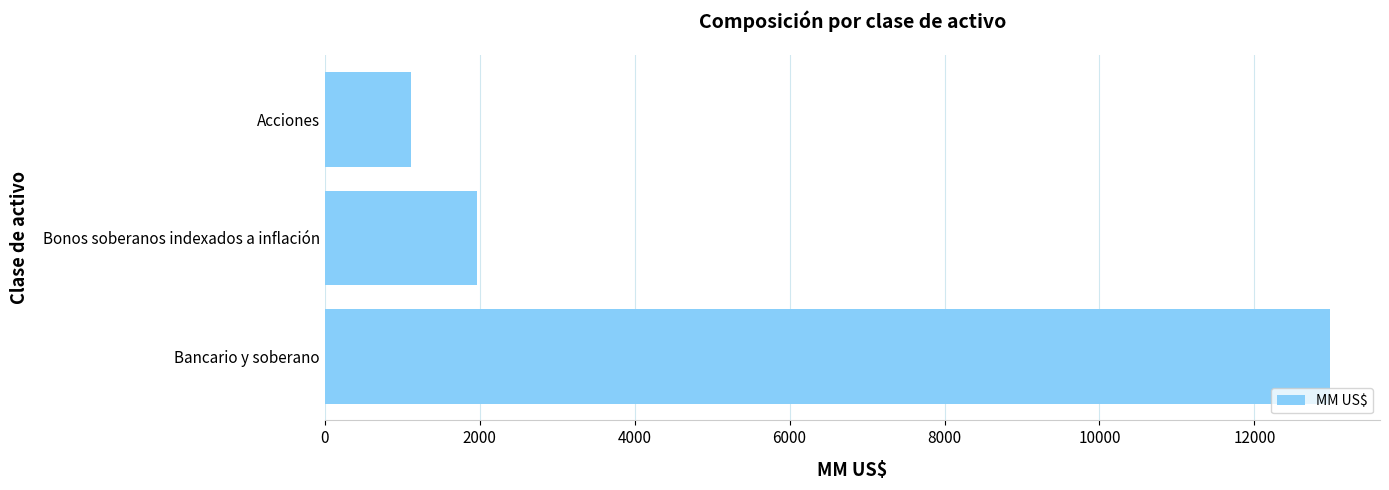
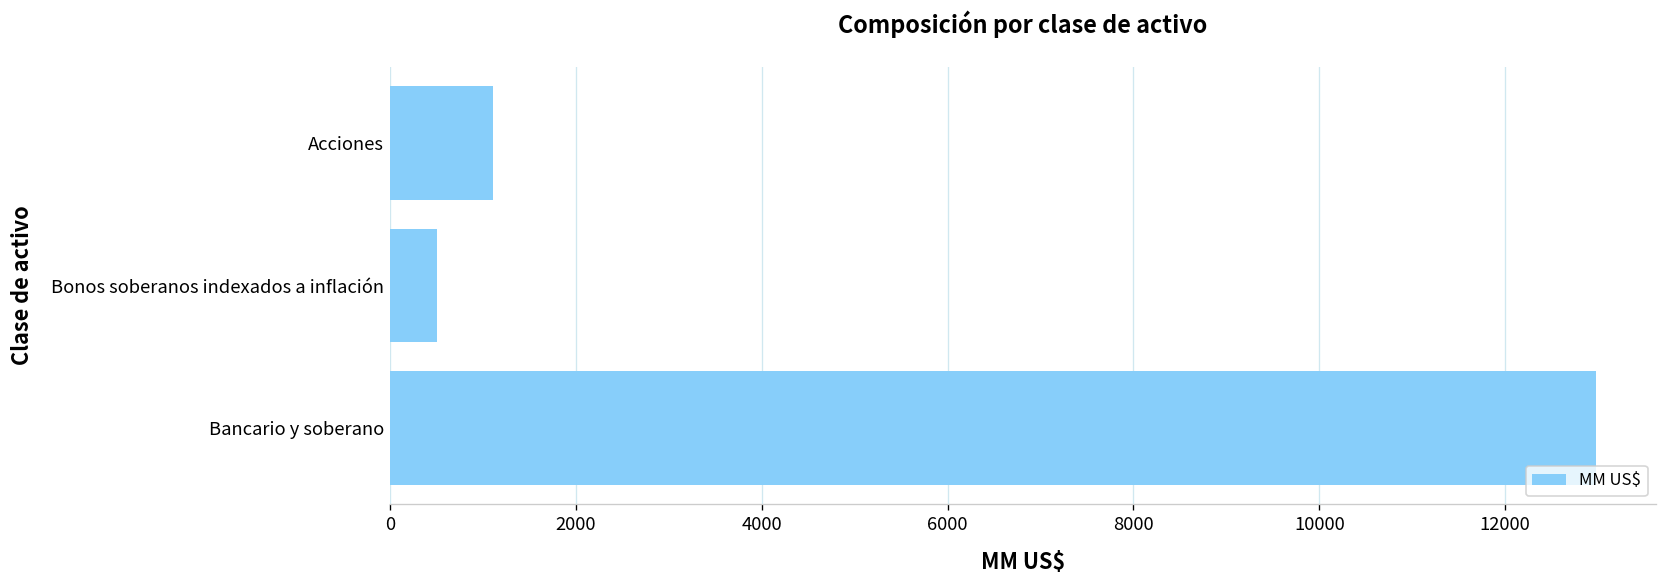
  {
    "Acciones": 1100,
-   "Bonos soberanos indexados a inflación": 2000,
+   "Bonos soberanos indexados a inflación": 500,
    "Bancario y soberano": 13000
  }
